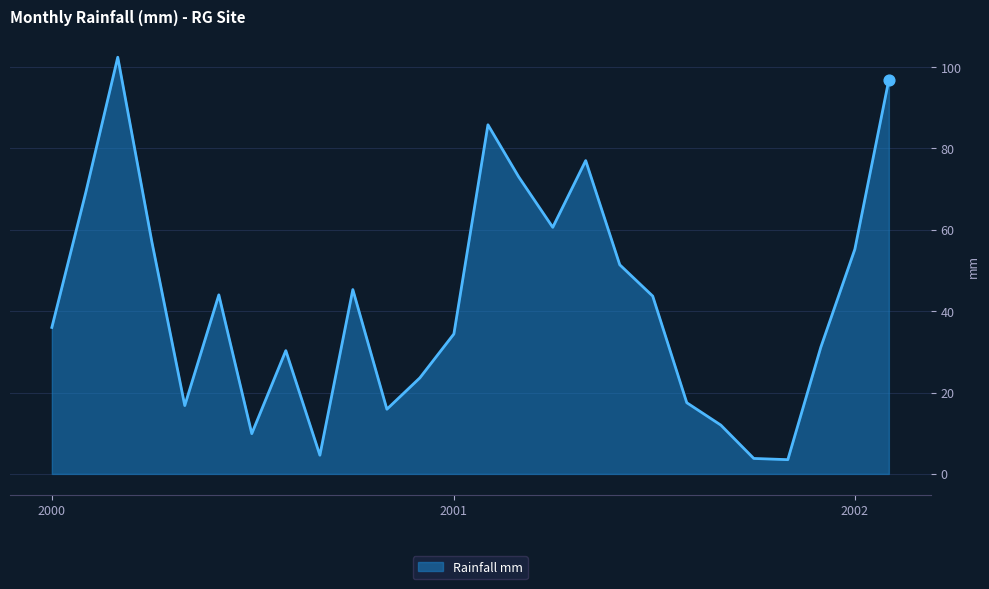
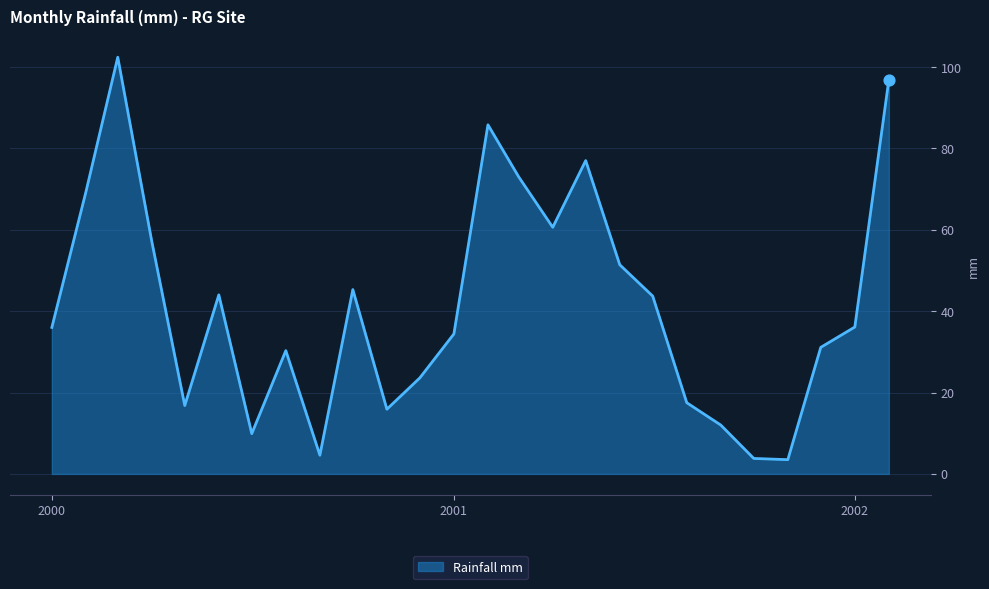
  {
    "Rainfall mm": {
      "2000": 36,
      "2001": 34,
-     "2002": 55
+     "2002": 36
    }
  }
